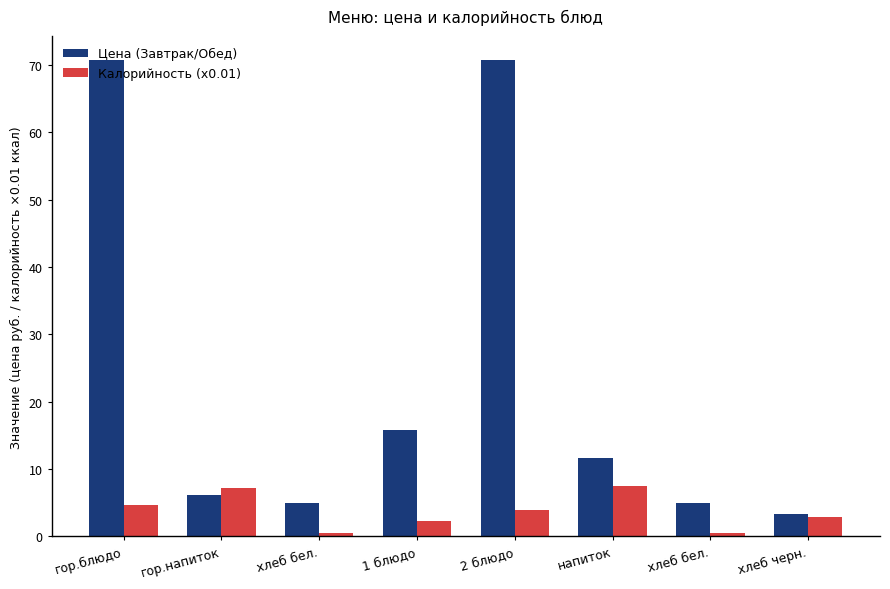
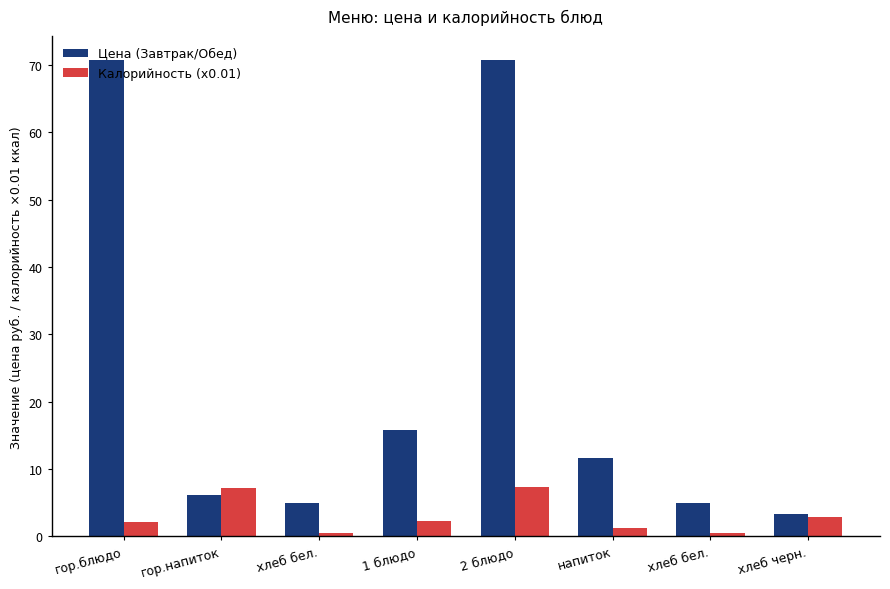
  {
    "Цена (Завтрак/Обед)": {
      "гор.блюдо": 71,
      "гор.напиток": 6,
      "1 блюдо": 16,
      "2 блюдо": 71,
      "напиток": 12,
      "хлеб черн.": 3
    },
    "Калорийность (x0.01)": {
-     "гор.блюдо": 5,
+     "гор.блюдо": 2,
      "гор.напиток": 7,
      "1 блюдо": 2,
-     "2 блюдо": 4,
-     "напиток": 7,
+     "2 блюдо": 7,
+     "напиток": 1,
      "хлеб черн.": 3
    }
  }
